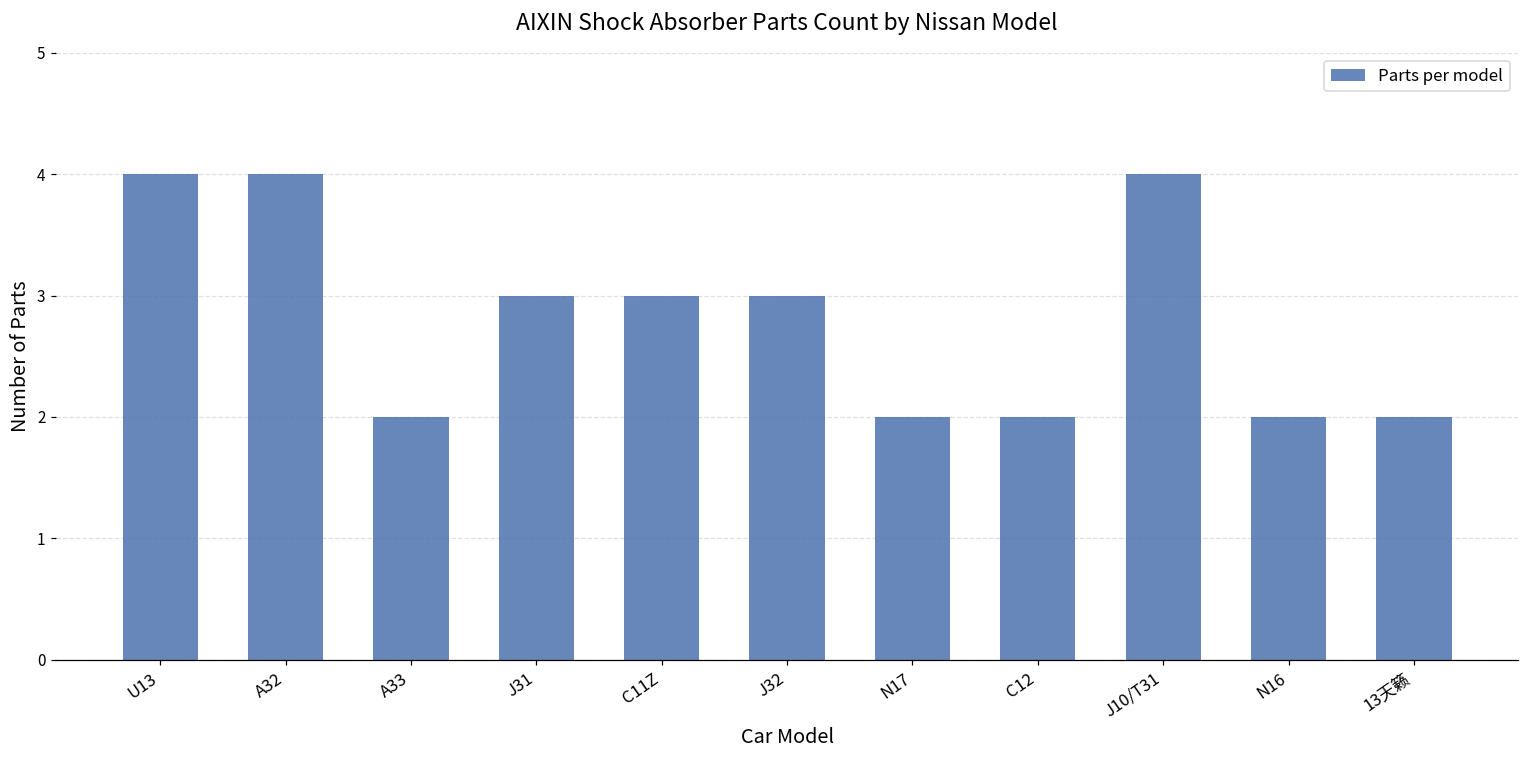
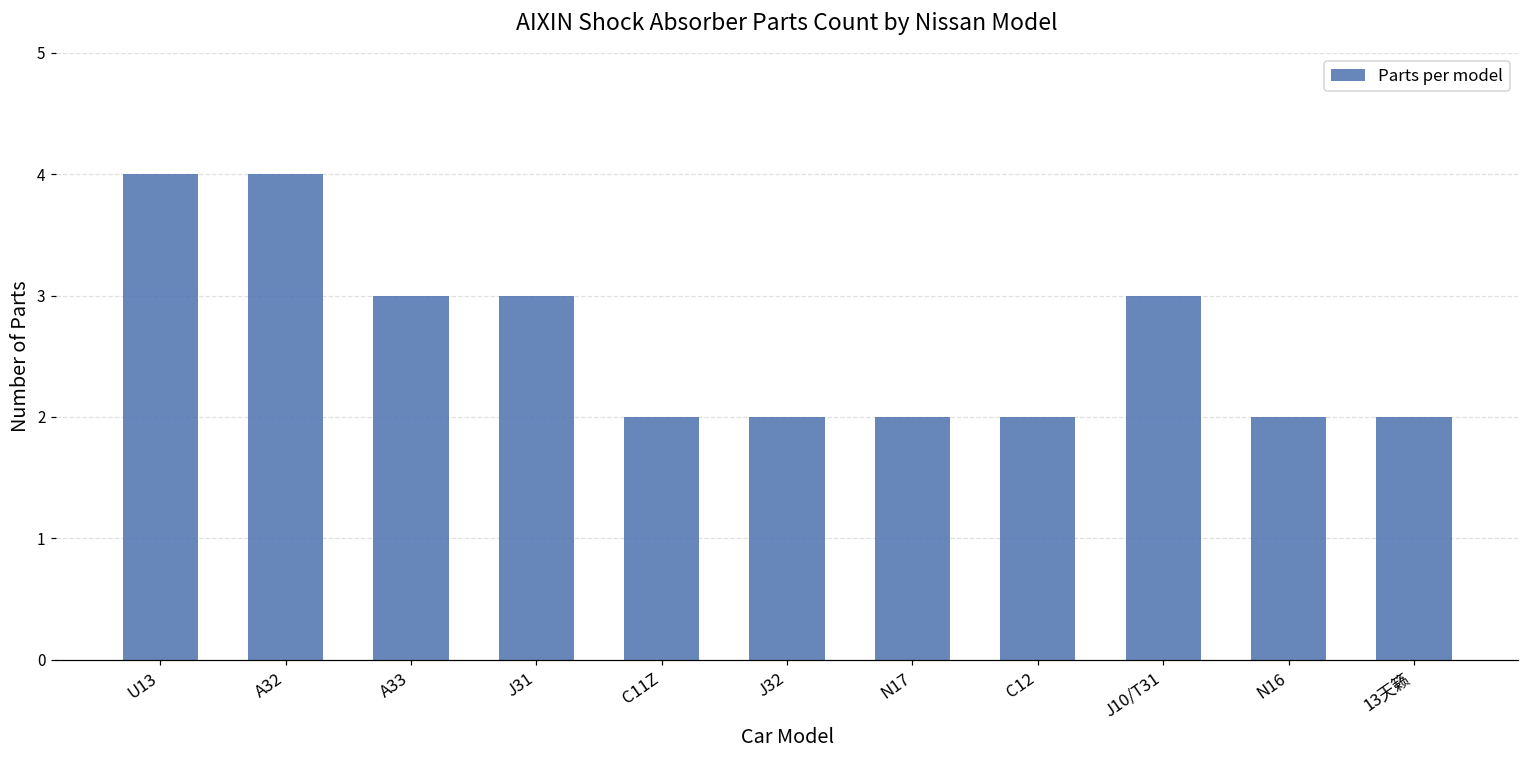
  {
    "U13": 4,
    "A32": 4,
-   "A33": 2,
+   "A33": 3,
    "J31": 3,
-   "C11Z": 3,
-   "J32": 3,
+   "C11Z": 2,
+   "J32": 2,
    "N17": 2,
    "C12": 2,
-   "J10/T31": 4,
+   "J10/T31": 3,
    "N16": 2,
    "13天籁": 2
  }
